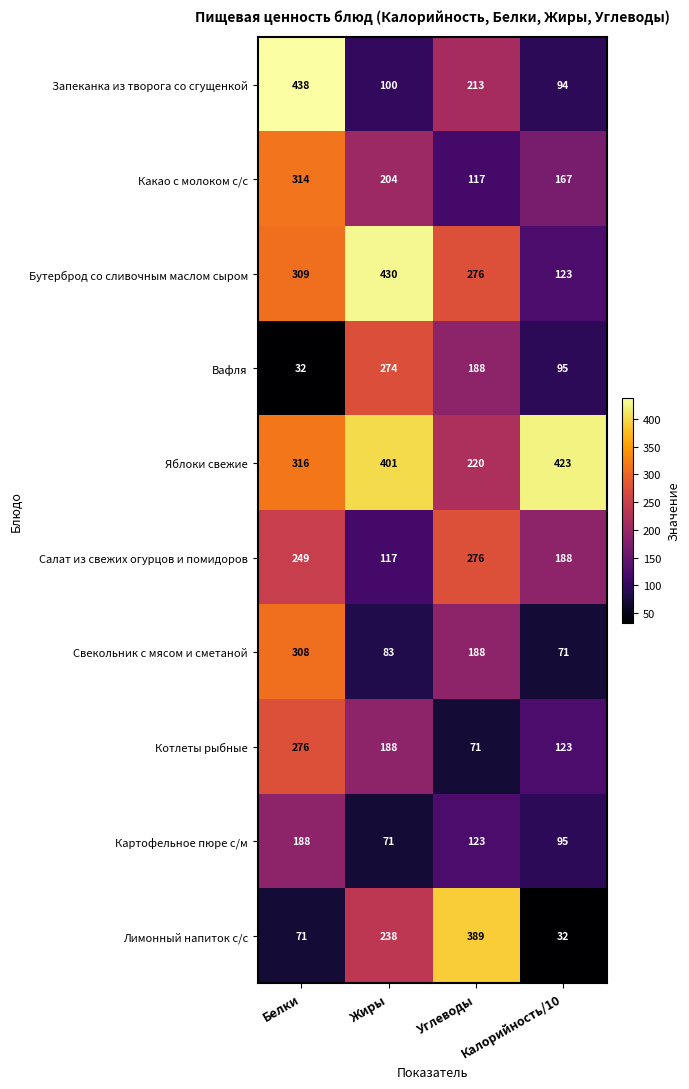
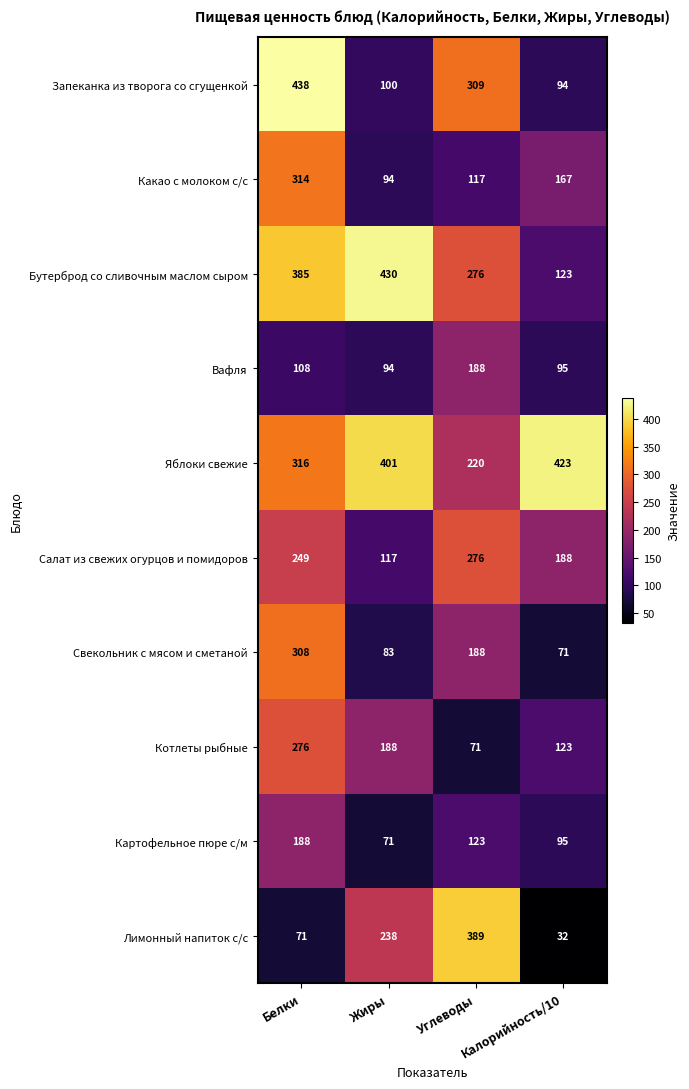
  {
    "Запеканка из творога со сгущенкой": {
      "Белки": 438,
      "Жиры": 100,
-     "Углеводы": 213,
+     "Углеводы": 309,
      "Калорийность/10": 94
    },
    "Какао с молоком с/с": {
      "Белки": 314,
-     "Жиры": 204,
+     "Жиры": 94,
      "Углеводы": 117,
      "Калорийность/10": 167
    },
    "Бутерброд со сливочным маслом сыром": {
-     "Белки": 309,
+     "Белки": 385,
      "Жиры": 430,
      "Углеводы": 276,
      "Калорийность/10": 123
    },
    "Вафля": {
-     "Белки": 32,
-     "Жиры": 274,
+     "Белки": 108,
+     "Жиры": 94,
      "Углеводы": 188,
      "Калорийность/10": 95
    },
    "Яблоки свежие": {
      "Белки": 316,
      "Жиры": 401,
      "Углеводы": 220,
      "Калорийность/10": 423
    },
    "Салат из свежих огурцов и помидоров": {
      "Белки": 249,
      "Жиры": 117,
      "Углеводы": 276,
      "Калорийность/10": 188
    },
    "Свекольник с мясом и сметаной": {
      "Белки": 308,
      "Жиры": 83,
      "Углеводы": 188,
      "Калорийность/10": 71
    },
    "Котлеты рыбные": {
      "Белки": 276,
      "Жиры": 188,
      "Углеводы": 71,
      "Калорийность/10": 123
    },
    "Картофельное пюре с/м": {
      "Белки": 188,
      "Жиры": 71,
      "Углеводы": 123,
      "Калорийность/10": 95
    },
    "Лимонный напиток с/с": {
      "Белки": 71,
      "Жиры": 238,
      "Углеводы": 389,
      "Калорийность/10": 32
    }
  }
